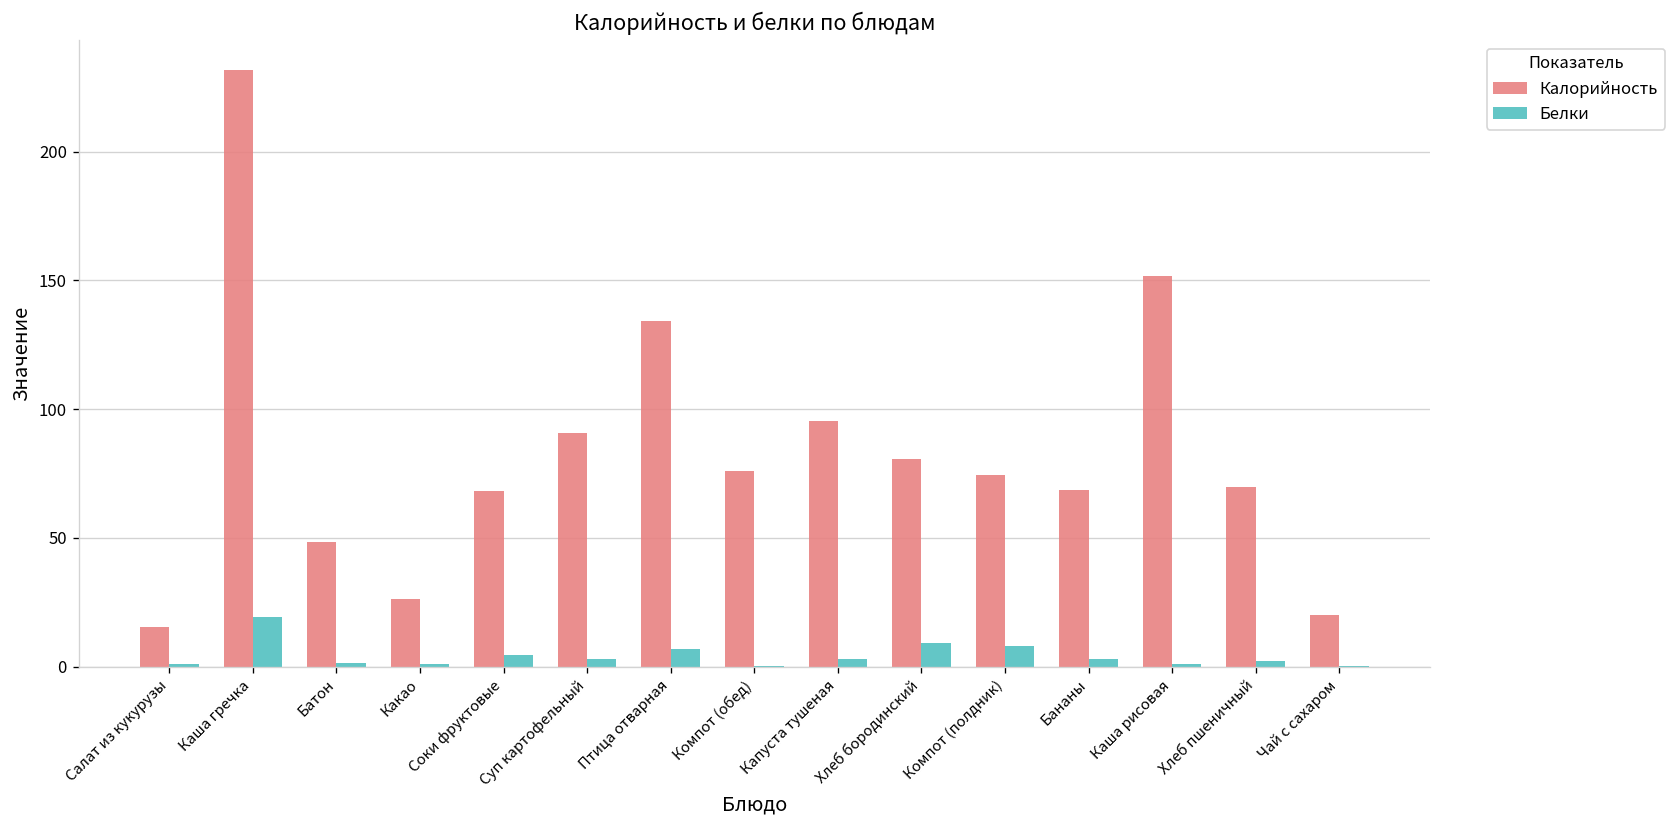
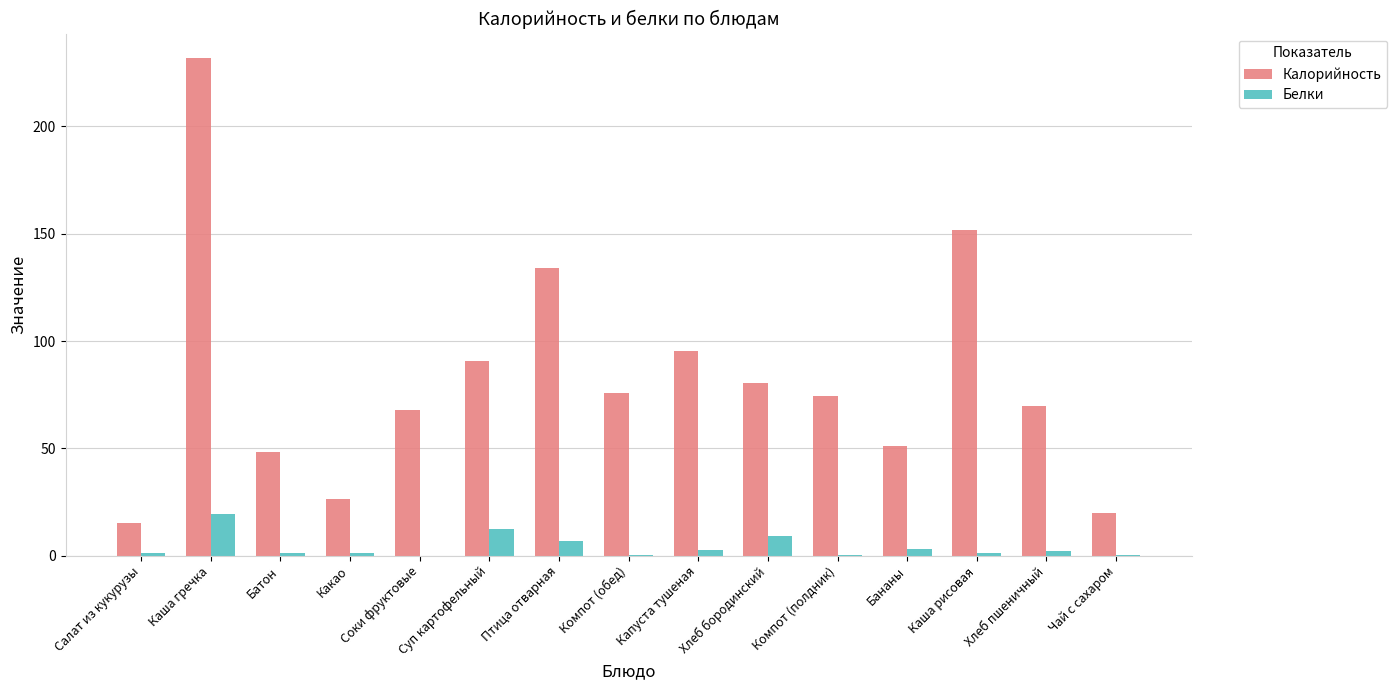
  {
    "Калорийность": {
      "Салат из кукурузы": 15,
      "Каша гречка": 232,
      "Батон": 48,
      "Какао": 26,
      "Соки фруктовые": 68,
      "Суп картофельный": 91,
      "Птица отварная": 134,
      "Компот (обед)": 76,
      "Капуста тушеная": 95,
      "Хлеб бородинский": 81,
      "Компот (полдник)": 74,
-     "Бананы": 69,
+     "Бананы": 51,
      "Каша рисовая": 152,
      "Хлеб пшеничный": 70,
      "Чай с сахаром": 20
    },
    "Белки": {
      "Каша гречка": 19,
      "Батон": 1,
      "Какао": 1,
-     "Соки фруктовые": 4,
-     "Суп картофельный": 3,
+     "Соки фруктовые": 0,
+     "Суп картофельный": 12,
      "Птица отварная": 7,
      "Капуста тушеная": 3,
      "Хлеб бородинский": 9,
-     "Компот (полдник)": 8,
+     "Компот (полдник)": 0,
      "Бананы": 3,
      "Хлеб пшеничный": 2
    }
  }
